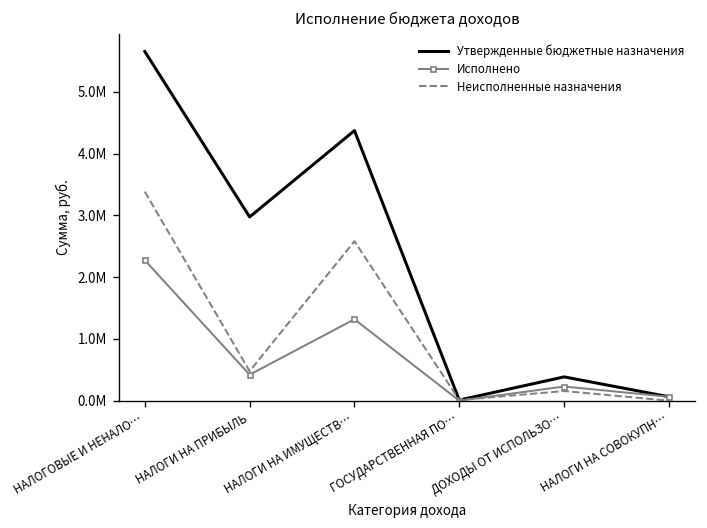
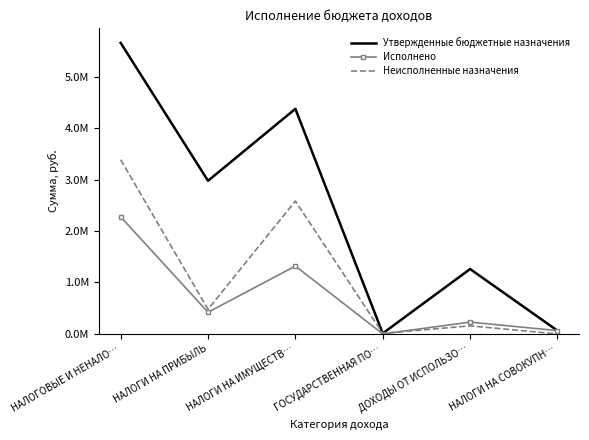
  {
    "Утвержденные бюджетные назначения": {
      "НАЛОГОВЫЕ И НЕНАЛО…": 5700000,
      "НАЛОГИ НА ПРИБЫЛЬ": 3000000,
      "НАЛОГИ НА ИМУЩЕСТВ…": 4400000,
-     "ДОХОДЫ ОТ ИСПОЛЬЗО…": 400000
+     "ДОХОДЫ ОТ ИСПОЛЬЗО…": 1300000
    }
  }
